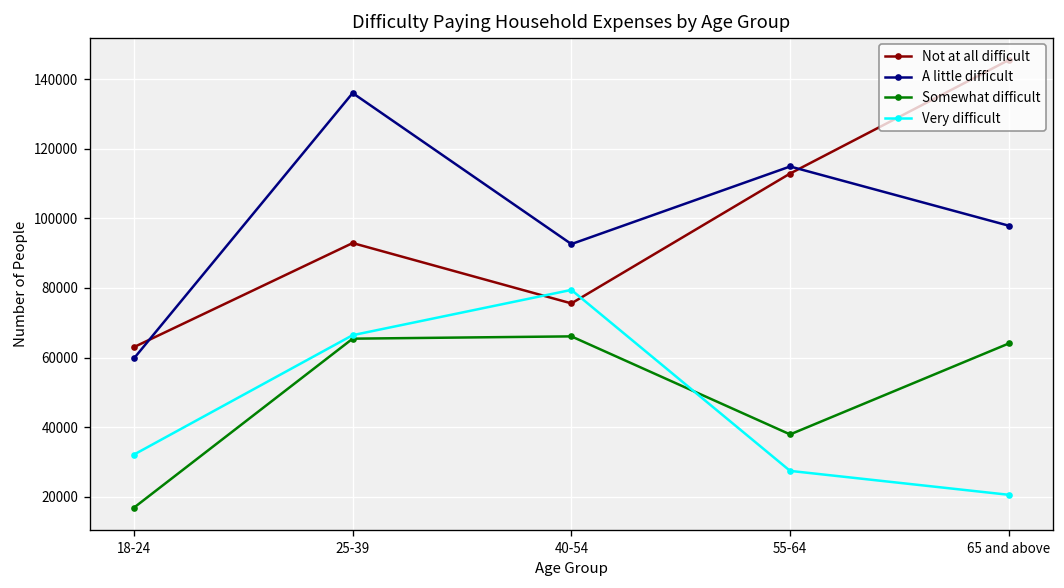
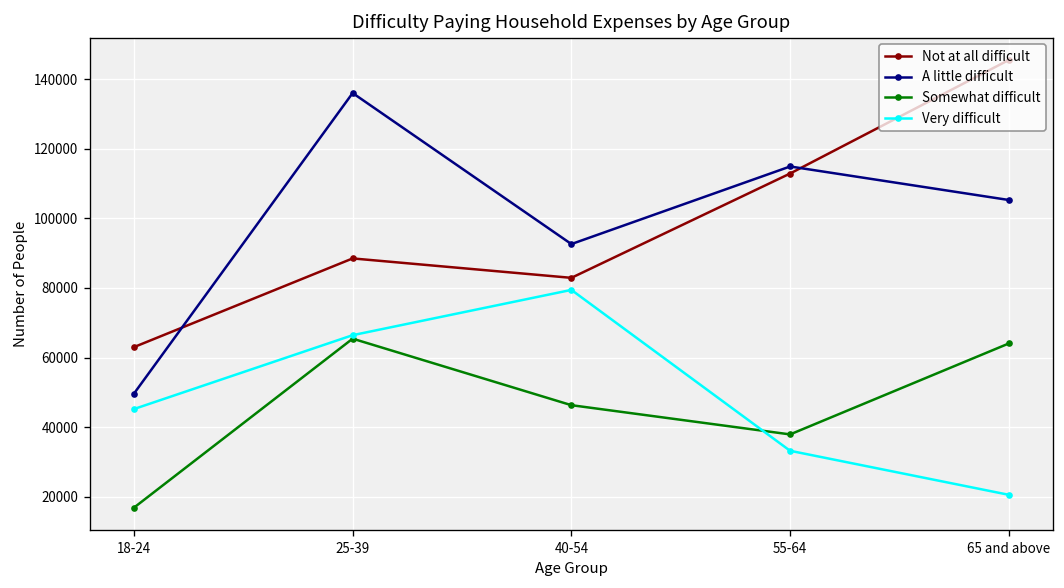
  {
    "Not at all difficult": {
      "18-24": 63000,
-     "25-39": 93000,
-     "40-54": 76000,
+     "25-39": 89000,
+     "40-54": 83000,
      "55-64": 113000
    },
    "A little difficult": {
-     "18-24": 60000,
+     "18-24": 50000,
      "25-39": 136000,
      "40-54": 93000,
      "55-64": 115000,
-     "65 and above": 98000
+     "65 and above": 105000
    },
    "Somewhat difficult": {
      "18-24": 17000,
      "25-39": 65000,
-     "40-54": 66000,
+     "40-54": 46000,
      "55-64": 38000,
      "65 and above": 64000
    },
    "Very difficult": {
-     "18-24": 32000,
+     "18-24": 45000,
      "25-39": 66000,
      "40-54": 79000,
-     "55-64": 27000,
+     "55-64": 33000,
      "65 and above": 21000
    }
  }
